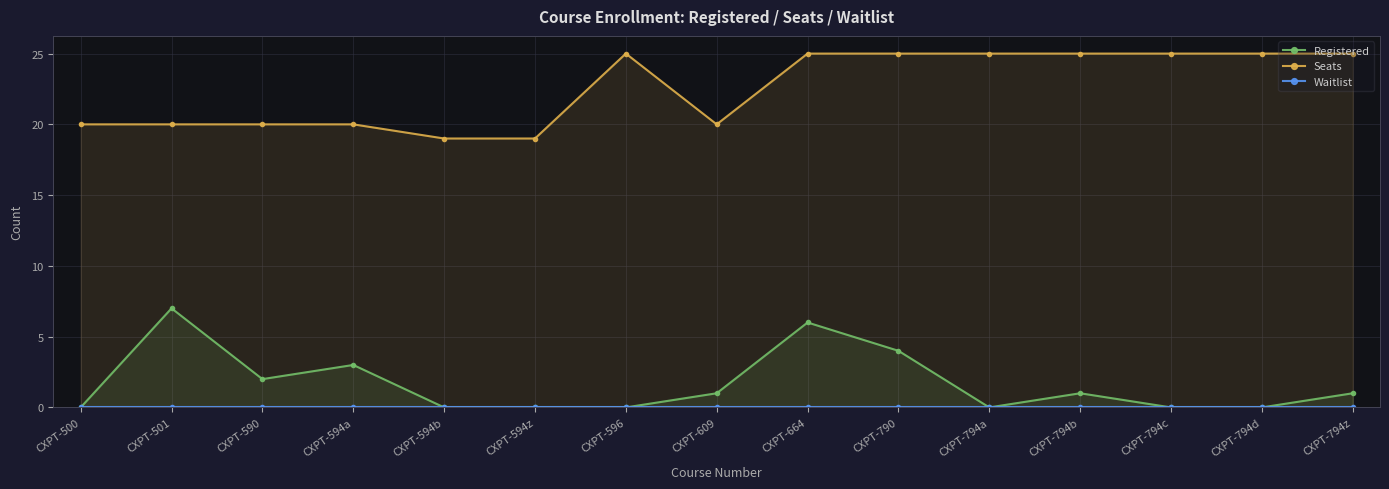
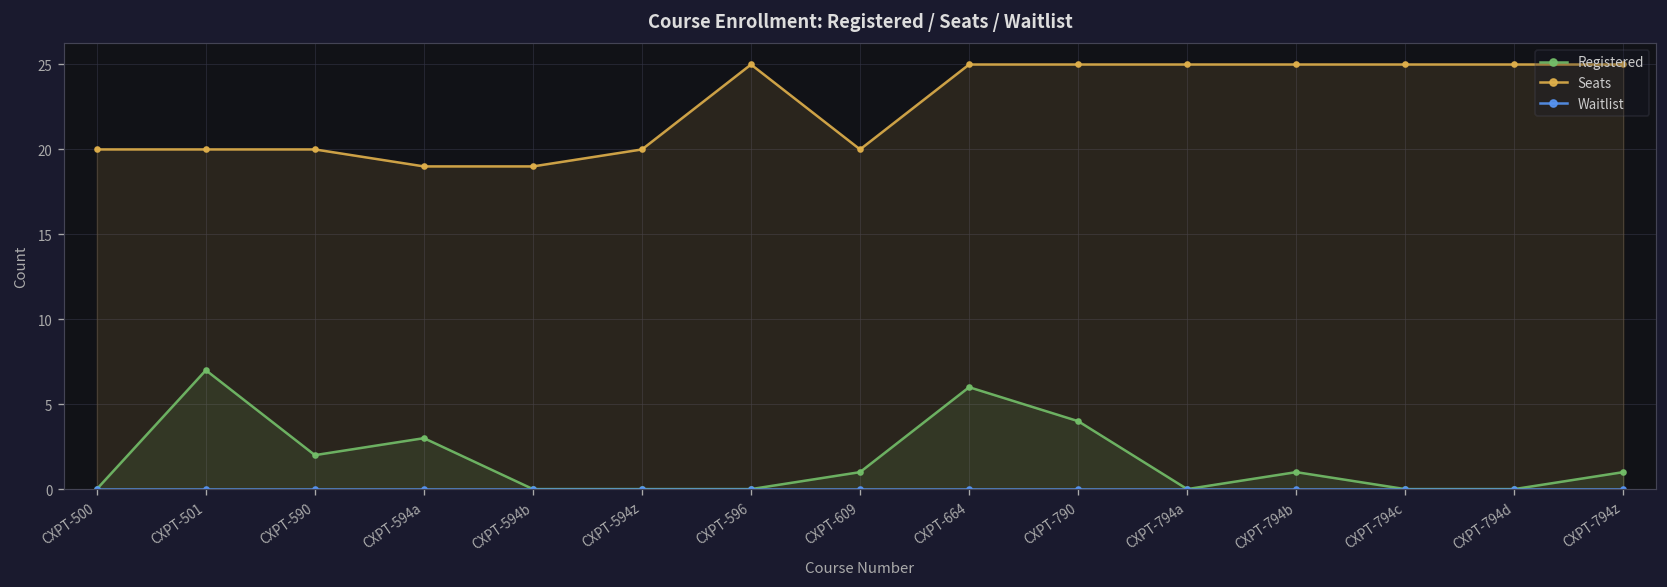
  {
    "Registered": {
      "CXPT-501": 7,
      "CXPT-590": 2,
      "CXPT-594a": 3,
      "CXPT-609": 1,
      "CXPT-664": 6,
      "CXPT-790": 4,
      "CXPT-794b": 1,
      "CXPT-794z": 1
    },
    "Seats": {
      "CXPT-500": 20,
      "CXPT-501": 20,
      "CXPT-590": 20,
-     "CXPT-594a": 20,
+     "CXPT-594a": 19,
      "CXPT-594b": 19,
-     "CXPT-594z": 19,
+     "CXPT-594z": 20,
      "CXPT-596": 25,
      "CXPT-609": 20,
      "CXPT-664": 25,
      "CXPT-790": 25,
      "CXPT-794a": 25,
      "CXPT-794b": 25,
      "CXPT-794c": 25,
      "CXPT-794d": 25
    },
    "Waitlist": {
      "CXPT-501": 0,
      "CXPT-590": 0,
      "CXPT-594a": 0,
      "CXPT-609": 0,
      "CXPT-664": 0,
      "CXPT-790": 0,
      "CXPT-794b": 0,
      "CXPT-794z": 0
    }
  }
